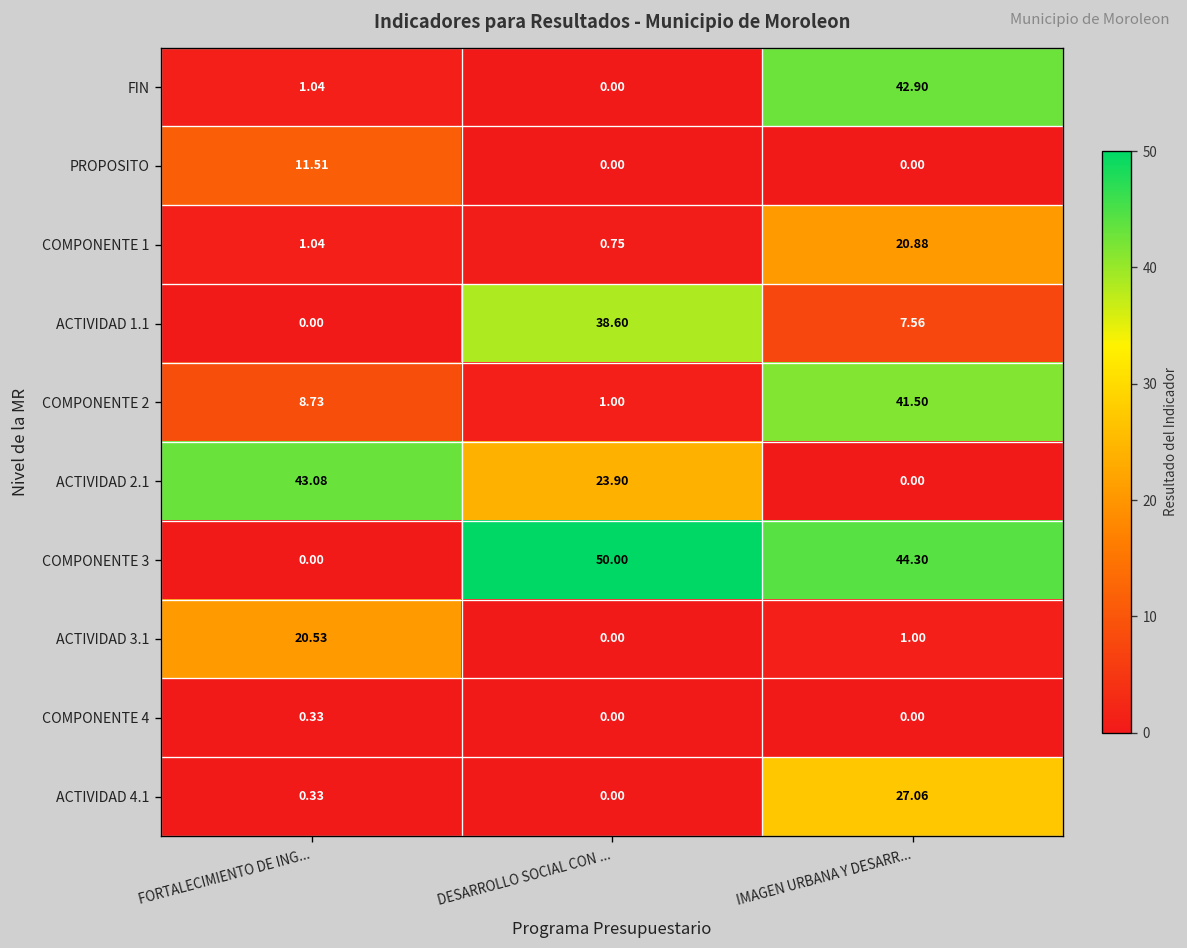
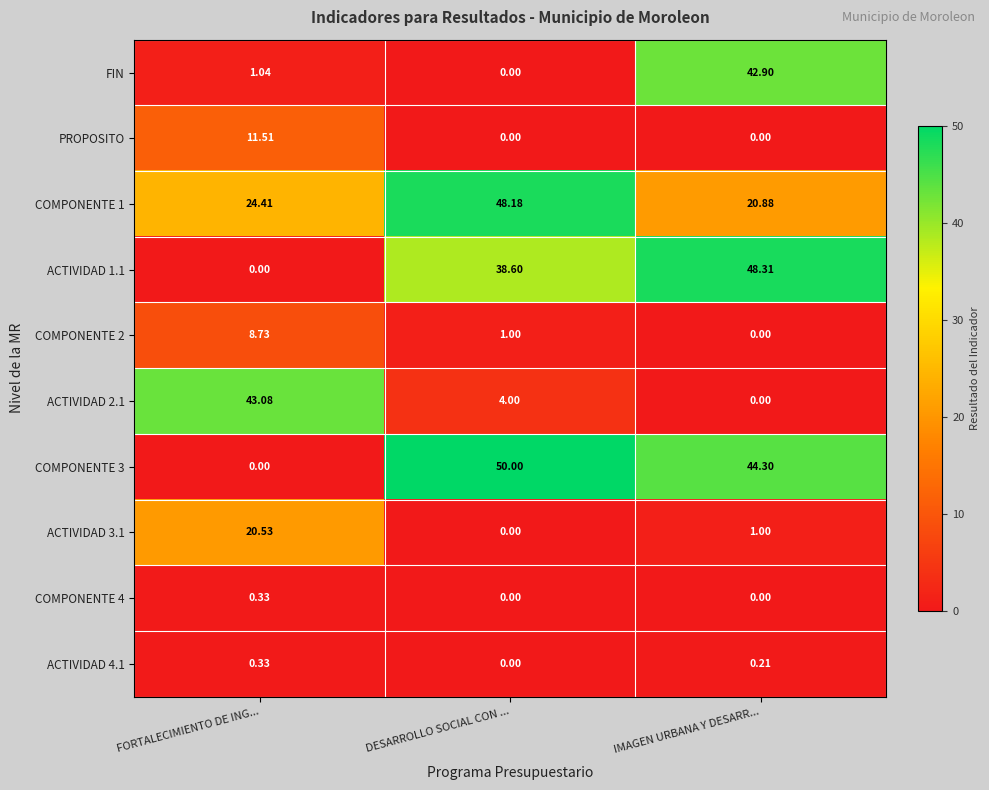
  {
    "FIN": {
      "FORTALECIMIENTO DE ING...": 1.04,
      "DESARROLLO SOCIAL CON ...": 0.00,
      "IMAGEN URBANA Y DESARR...": 42.90
    },
    "PROPOSITO": {
      "FORTALECIMIENTO DE ING...": 11.51,
      "DESARROLLO SOCIAL CON ...": 0.00,
      "IMAGEN URBANA Y DESARR...": 0.00
    },
    "COMPONENTE 1": {
-     "FORTALECIMIENTO DE ING...": 1.04,
-     "DESARROLLO SOCIAL CON ...": 0.75,
+     "FORTALECIMIENTO DE ING...": 24.41,
+     "DESARROLLO SOCIAL CON ...": 48.18,
      "IMAGEN URBANA Y DESARR...": 20.88
    },
    "ACTIVIDAD 1.1": {
      "FORTALECIMIENTO DE ING...": 0.00,
      "DESARROLLO SOCIAL CON ...": 38.60,
-     "IMAGEN URBANA Y DESARR...": 7.56
+     "IMAGEN URBANA Y DESARR...": 48.31
    },
    "COMPONENTE 2": {
      "FORTALECIMIENTO DE ING...": 8.73,
      "DESARROLLO SOCIAL CON ...": 1.00,
-     "IMAGEN URBANA Y DESARR...": 41.50
+     "IMAGEN URBANA Y DESARR...": 0.00
    },
    "ACTIVIDAD 2.1": {
      "FORTALECIMIENTO DE ING...": 43.08,
-     "DESARROLLO SOCIAL CON ...": 23.90,
+     "DESARROLLO SOCIAL CON ...": 4.00,
      "IMAGEN URBANA Y DESARR...": 0.00
    },
    "COMPONENTE 3": {
      "FORTALECIMIENTO DE ING...": 0.00,
      "DESARROLLO SOCIAL CON ...": 50.00,
      "IMAGEN URBANA Y DESARR...": 44.30
    },
    "ACTIVIDAD 3.1": {
      "FORTALECIMIENTO DE ING...": 20.53,
      "DESARROLLO SOCIAL CON ...": 0.00,
      "IMAGEN URBANA Y DESARR...": 1.00
    },
    "COMPONENTE 4": {
      "FORTALECIMIENTO DE ING...": 0.33,
      "DESARROLLO SOCIAL CON ...": 0.00,
      "IMAGEN URBANA Y DESARR...": 0.00
    },
    "ACTIVIDAD 4.1": {
      "FORTALECIMIENTO DE ING...": 0.33,
      "DESARROLLO SOCIAL CON ...": 0.00,
-     "IMAGEN URBANA Y DESARR...": 27.06
+     "IMAGEN URBANA Y DESARR...": 0.21
    }
  }
